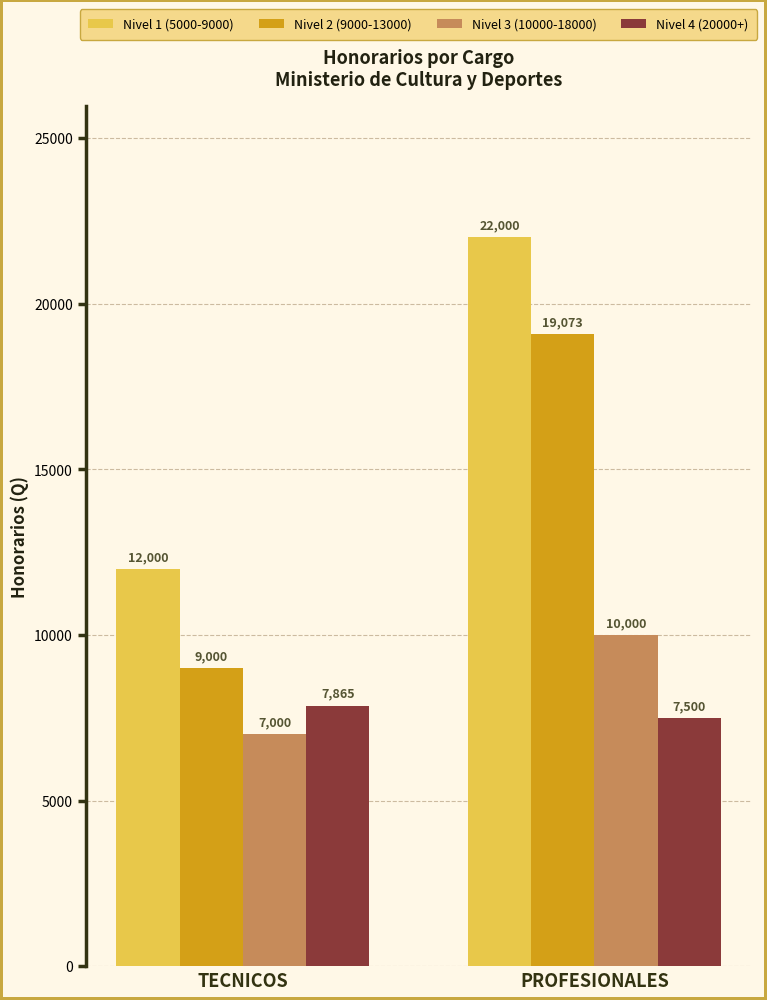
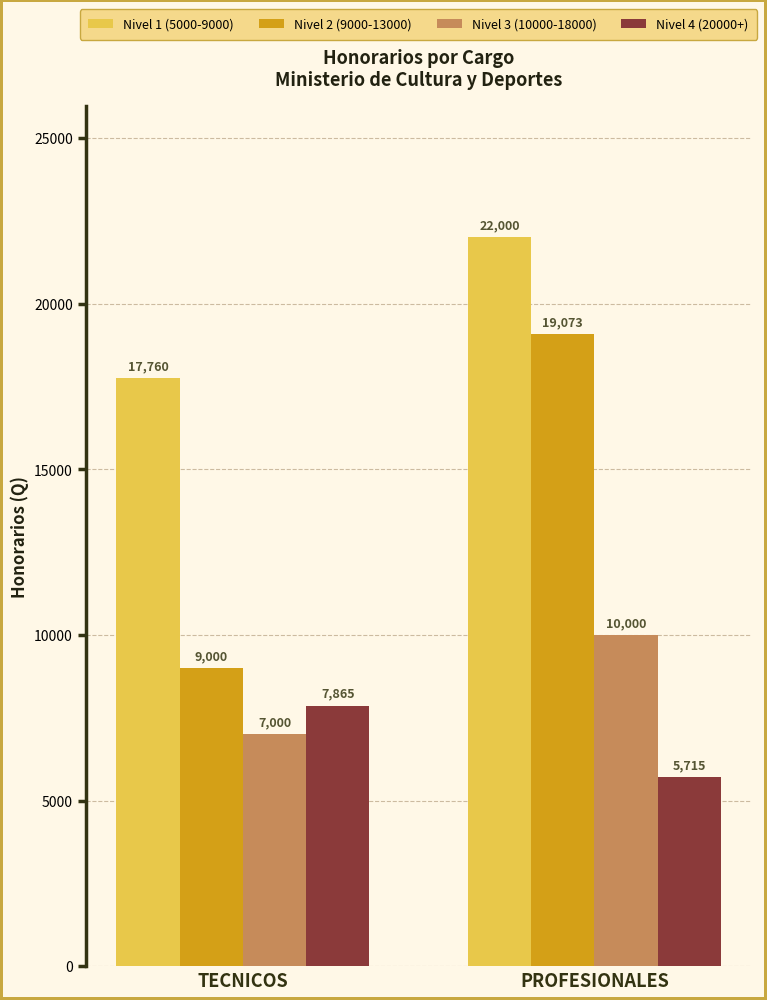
  {
    "Nivel 1 (5000-9000)": {
-     "TECNICOS": "12,000",
+     "TECNICOS": "17,760",
      "PROFESIONALES": "22,000"
    },
    "Nivel 2 (9000-13000)": {
      "TECNICOS": "9,000",
      "PROFESIONALES": "19,073"
    },
    "Nivel 3 (10000-18000)": {
      "TECNICOS": "7,000",
      "PROFESIONALES": "10,000"
    },
    "Nivel 4 (20000+)": {
      "TECNICOS": "7,865",
-     "PROFESIONALES": "7,500"
+     "PROFESIONALES": "5,715"
    }
  }
